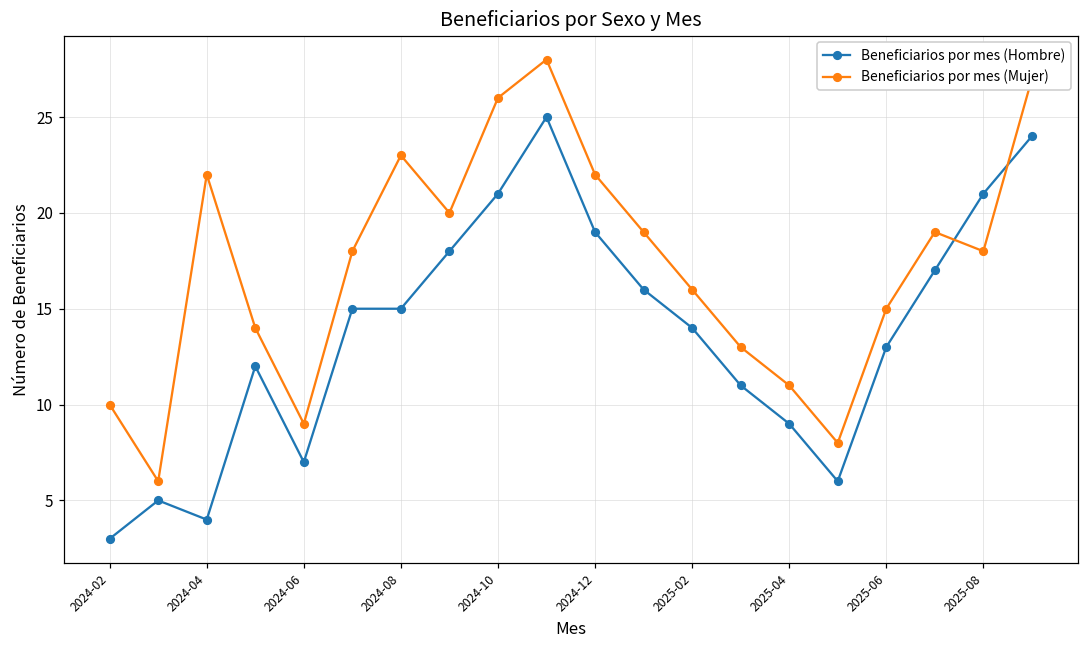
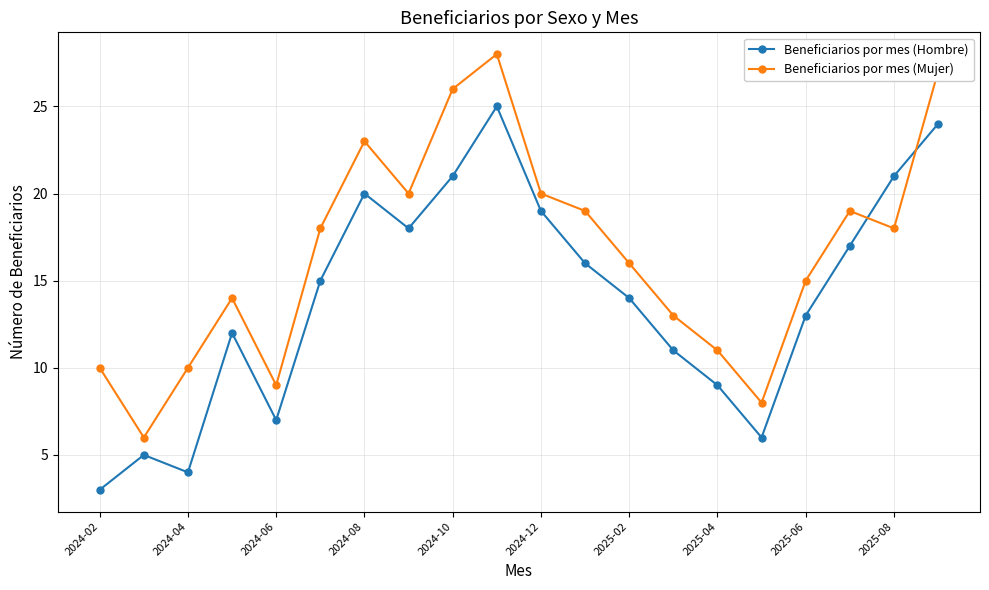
  {
    "Beneficiarios por mes (Hombre)": {
      "2024-02": 3,
      "2024-04": 4,
      "2024-06": 7,
-     "2024-08": 15,
+     "2024-08": 20,
      "2024-10": 21,
      "2024-12": 19,
      "2025-02": 14,
      "2025-04": 9,
      "2025-06": 13,
      "2025-08": 21
    },
    "Beneficiarios por mes (Mujer)": {
      "2024-02": 10,
-     "2024-04": 22,
+     "2024-04": 10,
      "2024-06": 9,
      "2024-08": 23,
      "2024-10": 26,
-     "2024-12": 22,
+     "2024-12": 20,
      "2025-02": 16,
      "2025-04": 11,
      "2025-06": 15,
      "2025-08": 18
    }
  }
